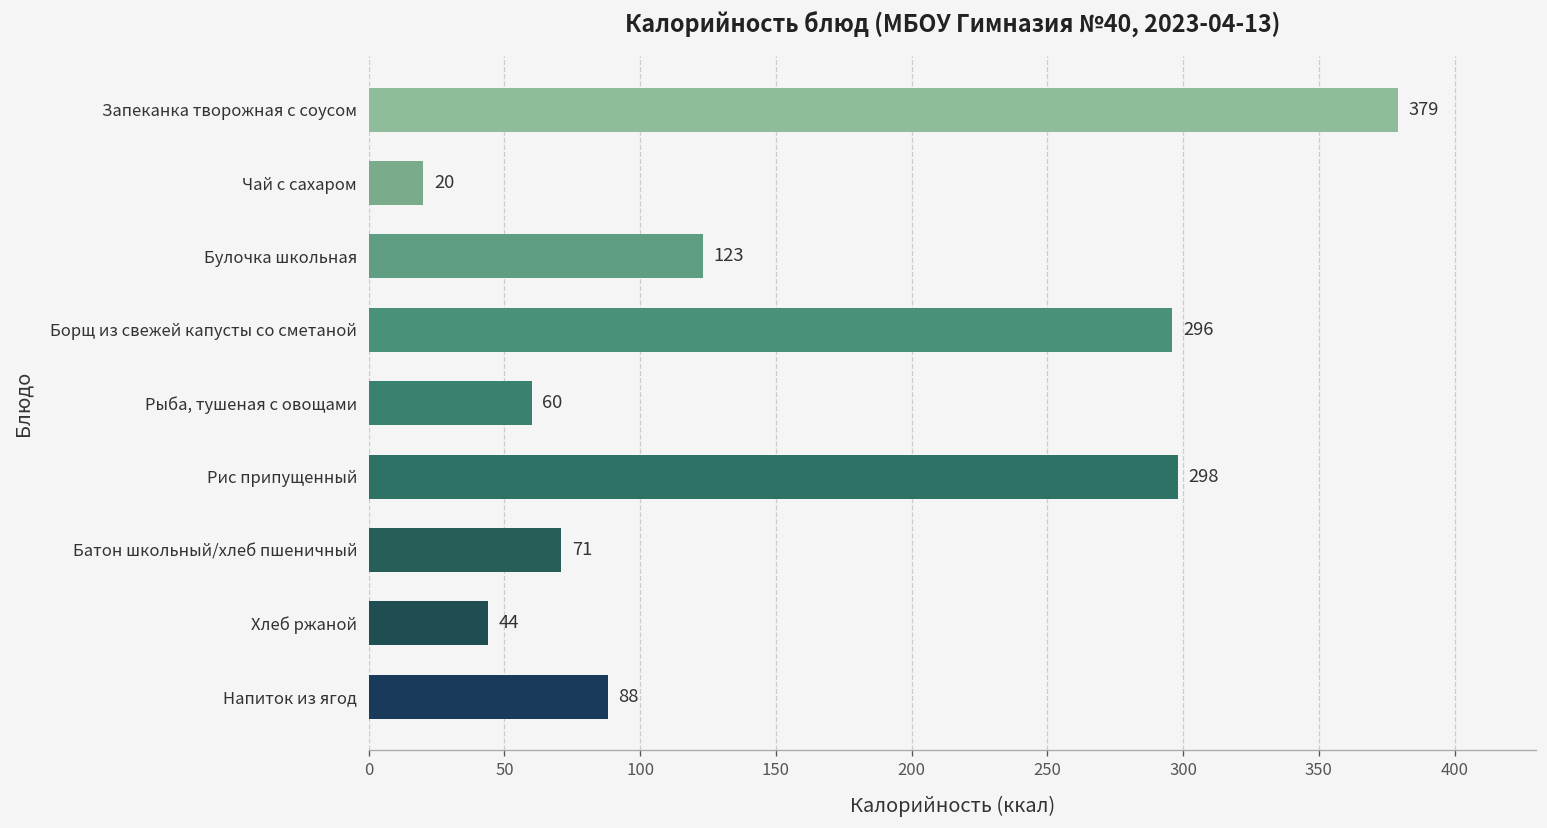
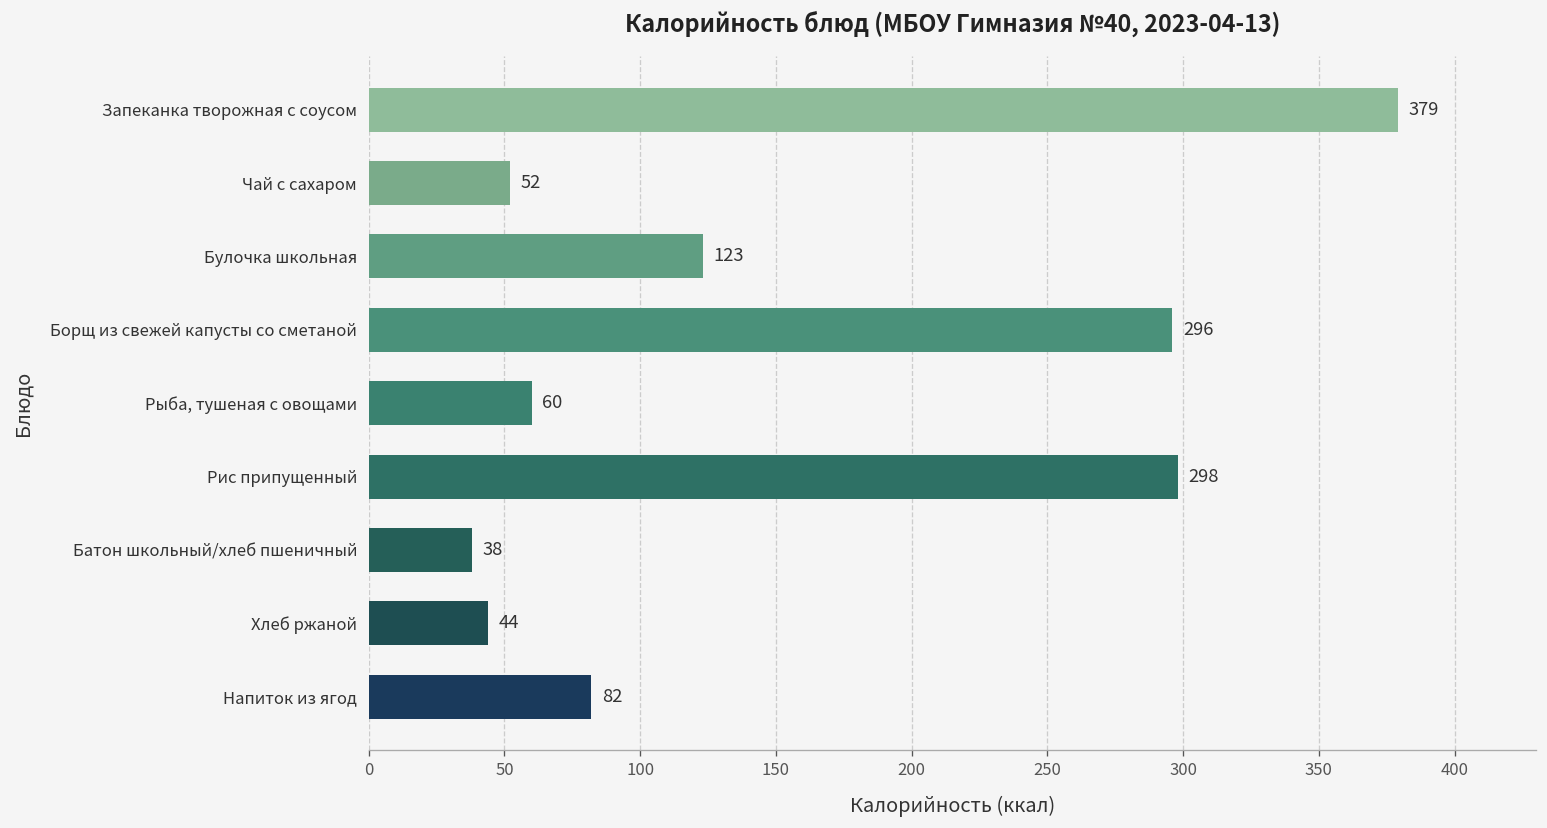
  {
    "Запеканка творожная с соусом": 379,
-   "Чай с сахаром": 20,
+   "Чай с сахаром": 52,
    "Булочка школьная": 123,
    "Борщ из свежей капусты со сметаной": 296,
    "Рыба, тушеная с овощами": 60,
    "Рис припущенный": 298,
-   "Батон школьный/хлеб пшеничный": 71,
+   "Батон школьный/хлеб пшеничный": 38,
    "Хлеб ржаной": 44,
-   "Напиток из ягод": 88
+   "Напиток из ягод": 82
  }
